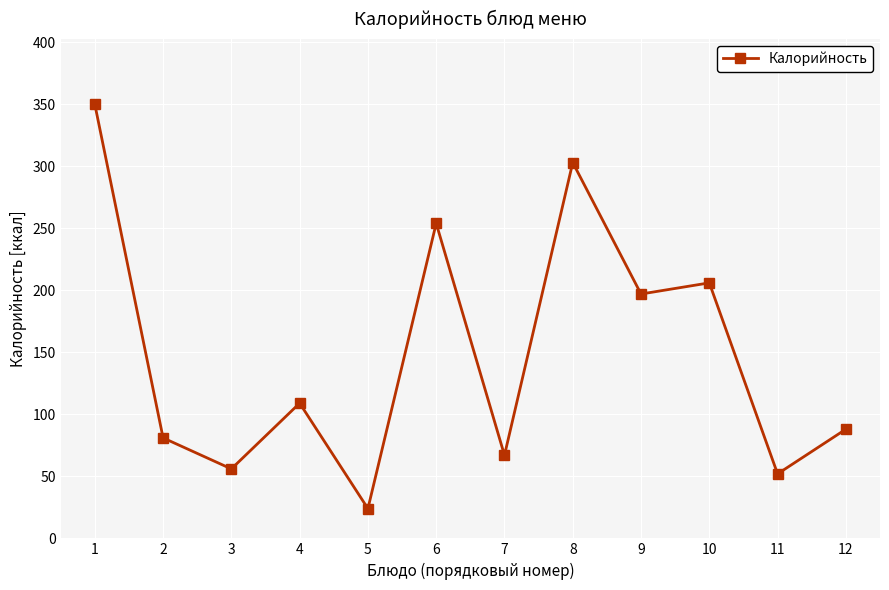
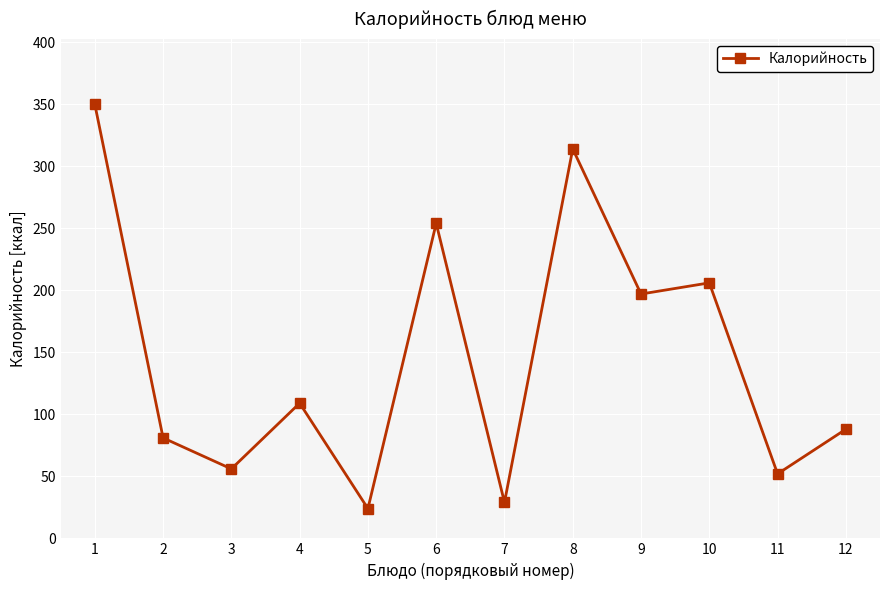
  {
    "1": 350,
    "2": 81,
    "3": 56,
    "4": 109,
    "5": 24,
    "6": 254,
-   "7": 67,
-   "8": 303,
+   "7": 29,
+   "8": 314,
    "9": 197,
    "10": 206,
    "11": 52,
    "12": 88
  }
